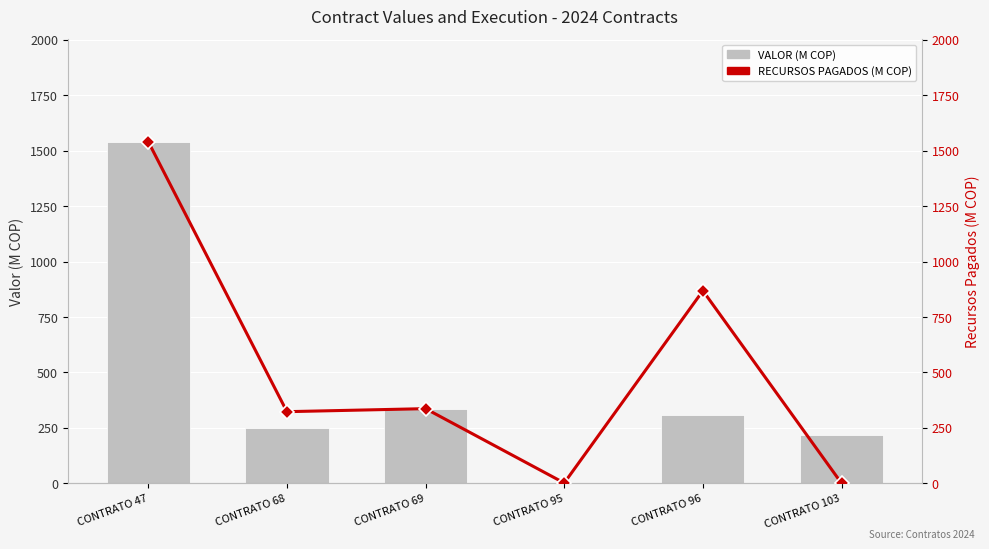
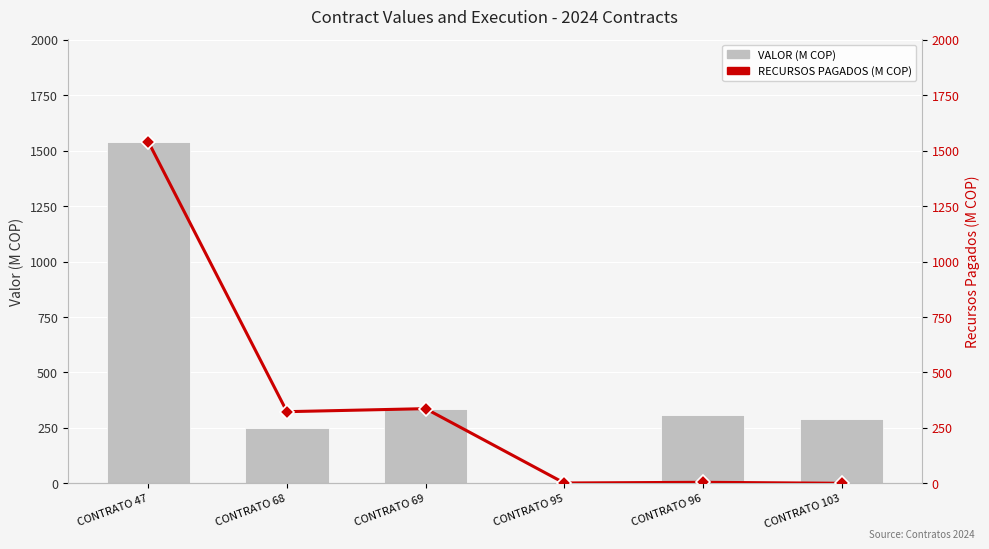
  {
    "VALOR (M COP)": {
      "CONTRATO 47": 1540,
      "CONTRATO 68": 250,
      "CONTRATO 69": 340,
      "CONTRATO 96": 310,
-     "CONTRATO 103": 220
+     "CONTRATO 103": 290
    },
    "RECURSOS PAGADOS (M COP)": {
      "CONTRATO 47": 1540,
      "CONTRATO 68": 320,
      "CONTRATO 69": 340,
      "CONTRATO 95": 0,
-     "CONTRATO 96": 870,
+     "CONTRATO 96": 0,
      "CONTRATO 103": 0
    }
  }
